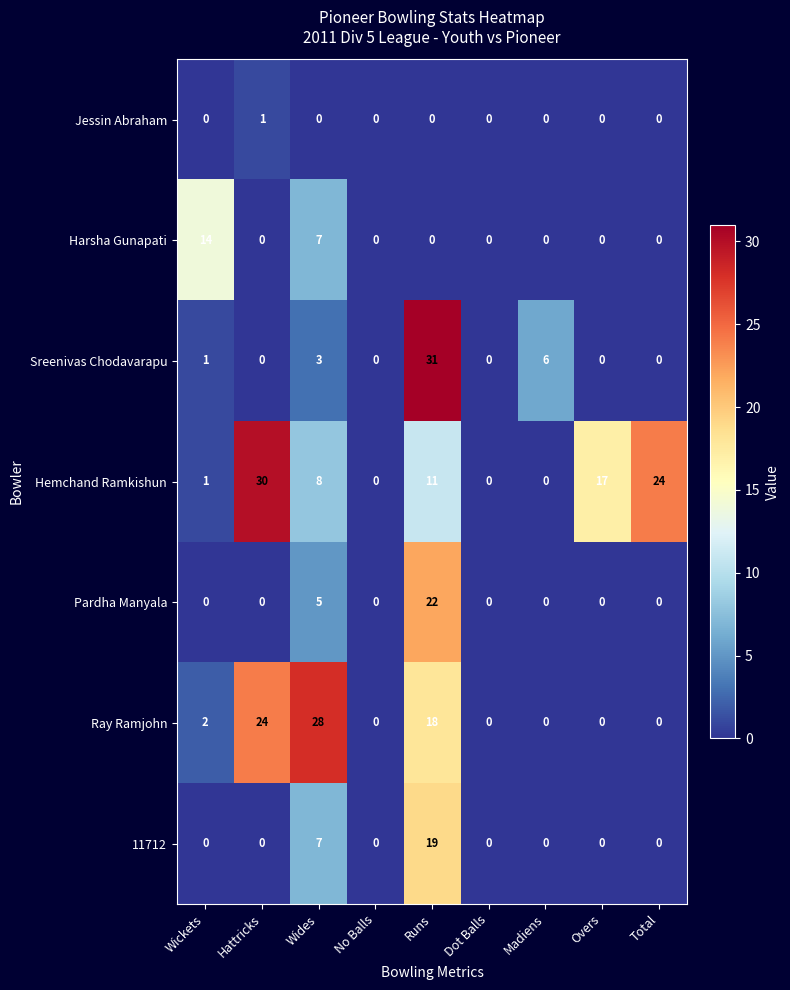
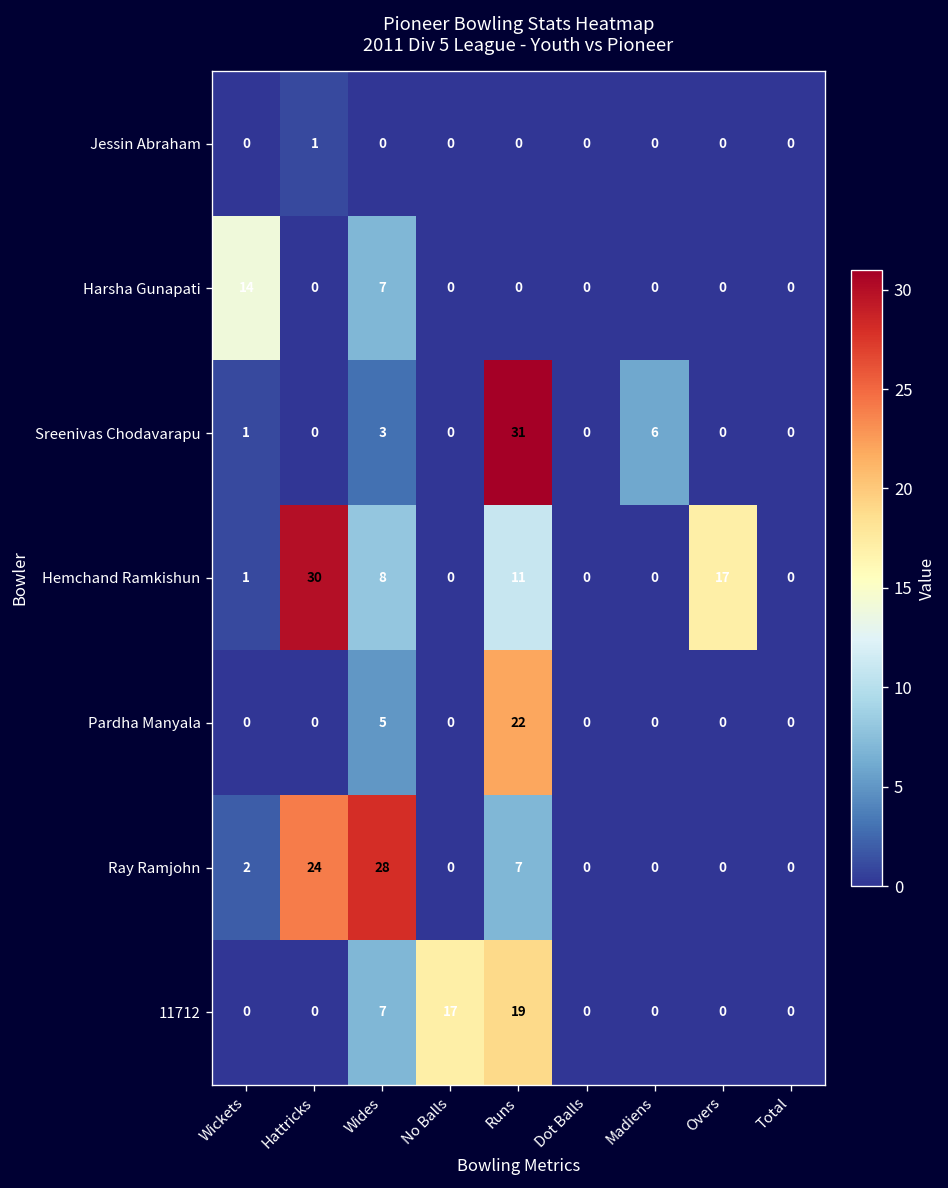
  {
    "Jessin Abraham": {
      "Wickets": 0,
      "Hattricks": 1,
      "Wides": 0,
      "No Balls": 0,
      "Runs": 0,
      "Dot Balls": 0,
      "Madiens": 0,
      "Overs": 0,
      "Total": 0
    },
    "Harsha Gunapati": {
      "Hattricks": 0,
      "Wides": 7,
      "No Balls": 0,
      "Runs": 0,
      "Dot Balls": 0,
      "Madiens": 0,
      "Overs": 0,
      "Total": 0
    },
    "Sreenivas Chodavarapu": {
      "Wickets": 1,
      "Hattricks": 0,
      "Wides": 3,
      "No Balls": 0,
      "Runs": 31,
      "Dot Balls": 0,
      "Madiens": 6,
      "Overs": 0,
      "Total": 0
    },
    "Hemchand Ramkishun": {
      "Wickets": 1,
      "Hattricks": 30,
      "Wides": 8,
      "No Balls": 0,
      "Runs": 11,
      "Dot Balls": 0,
      "Madiens": 0,
      "Overs": 17,
-     "Total": 24
+     "Total": 0
    },
    "Pardha Manyala": {
      "Wickets": 0,
      "Hattricks": 0,
      "Wides": 5,
      "No Balls": 0,
      "Runs": 22,
      "Dot Balls": 0,
      "Madiens": 0,
      "Overs": 0,
      "Total": 0
    },
    "Ray Ramjohn": {
      "Wickets": 2,
      "Hattricks": 24,
      "Wides": 28,
      "No Balls": 0,
-     "Runs": 18,
+     "Runs": 7,
      "Dot Balls": 0,
      "Madiens": 0,
      "Overs": 0,
      "Total": 0
    },
    "11712": {
      "Wickets": 0,
      "Hattricks": 0,
      "Wides": 7,
-     "No Balls": 0,
+     "No Balls": 17,
      "Runs": 19,
      "Dot Balls": 0,
      "Madiens": 0,
      "Overs": 0,
      "Total": 0
    }
  }
